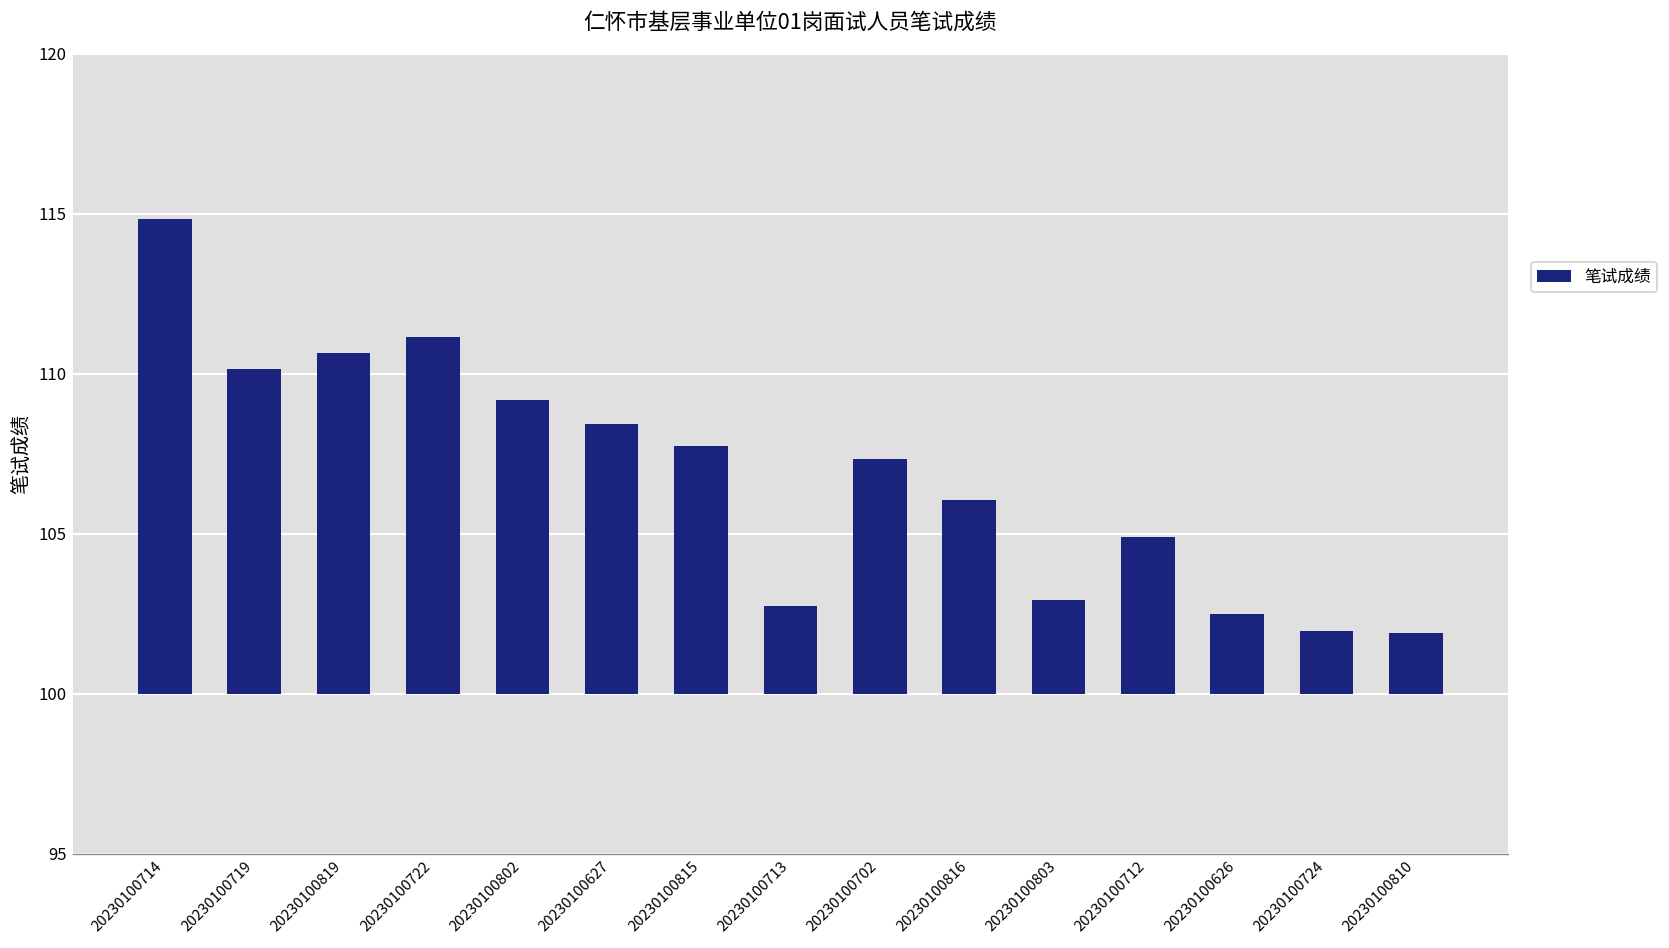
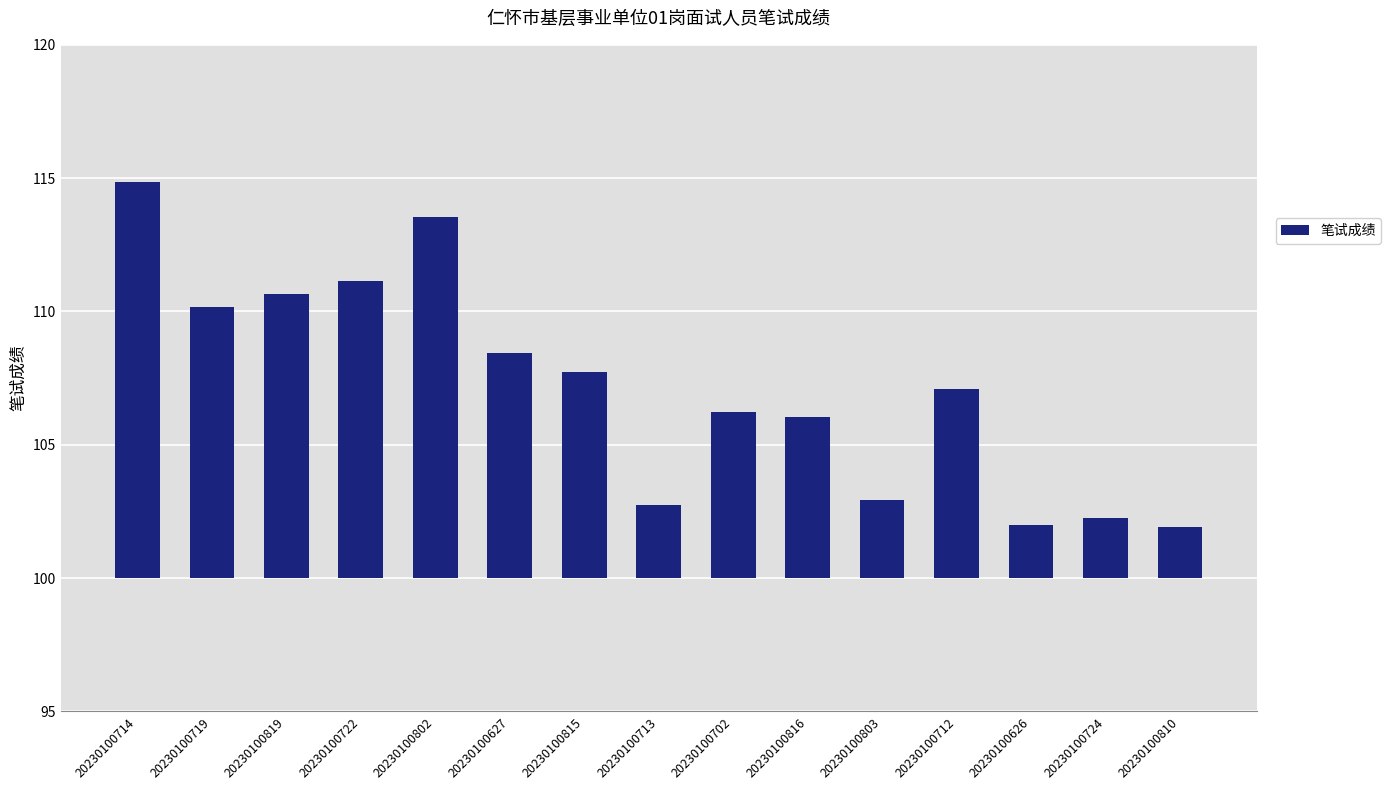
  {
    "20230100714": 114.9,
    "20230100719": 110.2,
    "20230100819": 110.6,
    "20230100722": 111.2,
-   "20230100802": 109.2,
+   "20230100802": 113.5,
    "20230100627": 108.4,
    "20230100815": 107.7,
    "20230100713": 102.7,
-   "20230100702": 107.4,
+   "20230100702": 106.2,
    "20230100816": 106.1,
    "20230100803": 102.9,
-   "20230100712": 104.9,
-   "20230100626": 102.5,
-   "20230100724": 102.0,
+   "20230100712": 107.1,
+   "20230100626": 102.0,
+   "20230100724": 102.3,
    "20230100810": 101.9
  }
